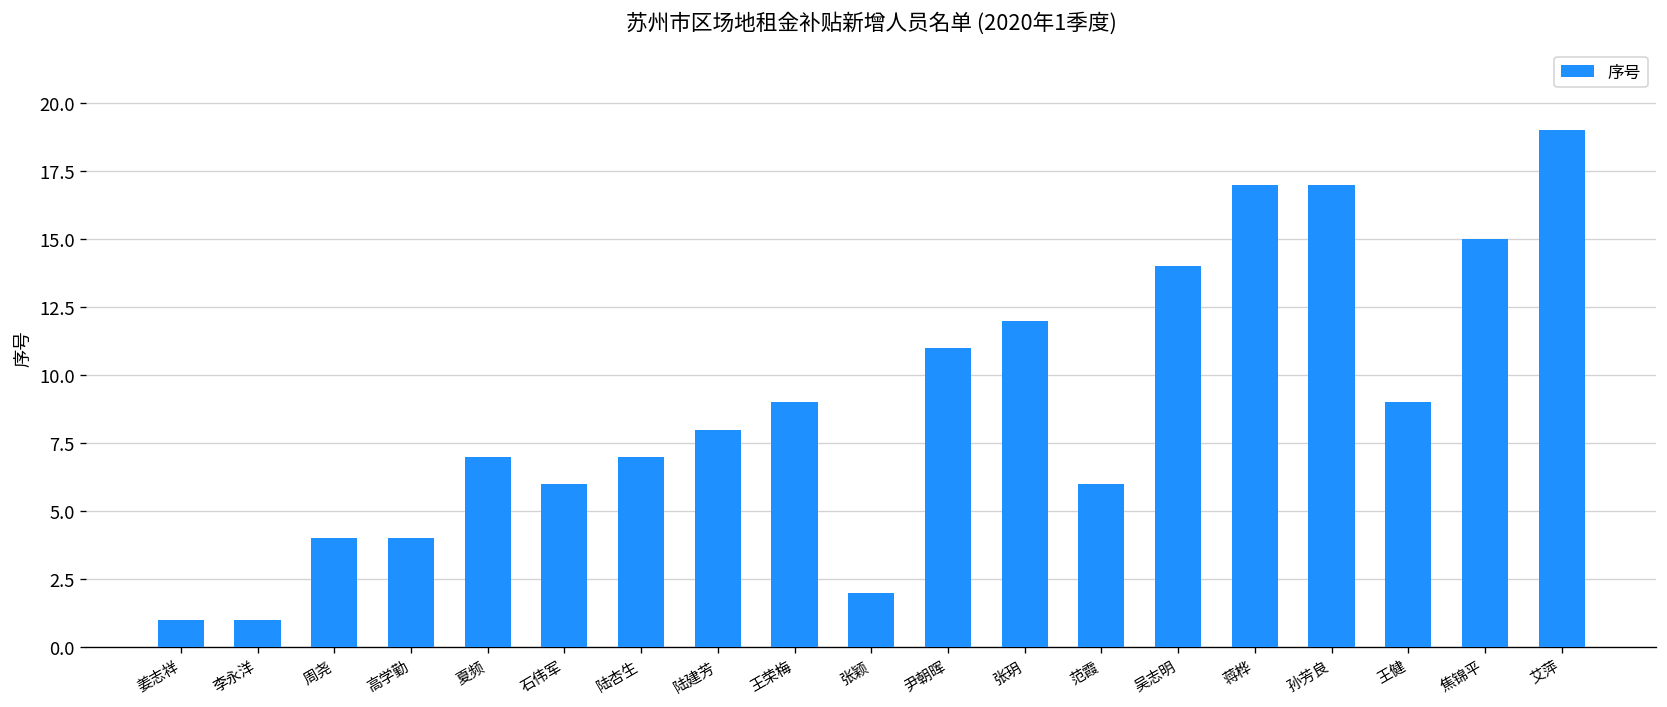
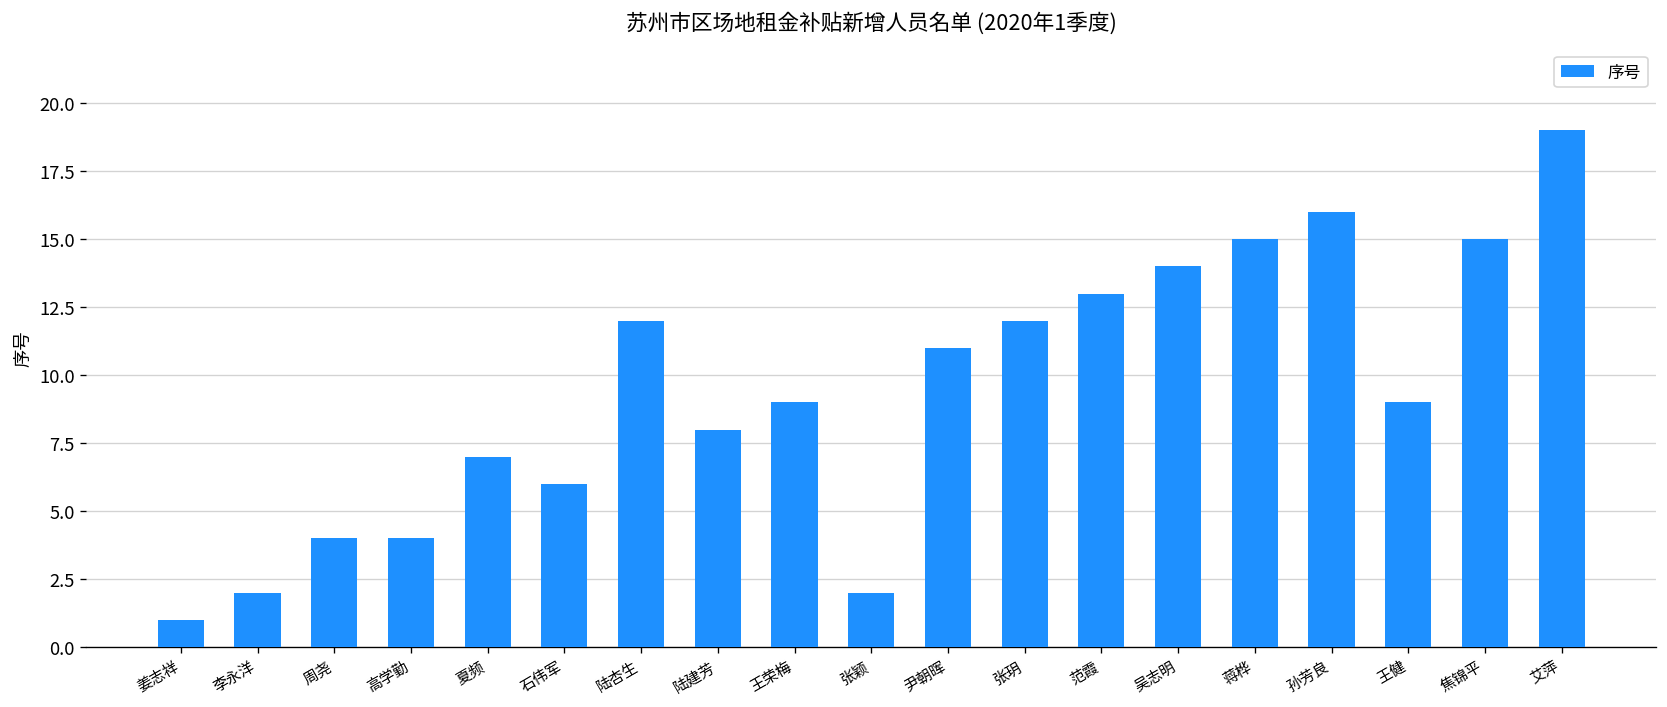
  {
    "姜志祥": 1,
-   "李永洋": 1,
+   "李永洋": 2,
    "周尧": 4,
    "高学勤": 4,
    "夏频": 7,
    "石伟军": 6,
-   "陆杏生": 7,
+   "陆杏生": 12,
    "陆建芳": 8,
    "王荣梅": 9,
    "张颖": 2,
    "尹朝晖": 11,
    "张玥": 12,
-   "范霞": 6,
+   "范霞": 13,
    "吴志明": 14,
-   "蒋桦": 17,
-   "孙芳良": 17,
+   "蒋桦": 15,
+   "孙芳良": 16,
    "王健": 9,
    "焦锦平": 15,
    "艾萍": 19
  }
